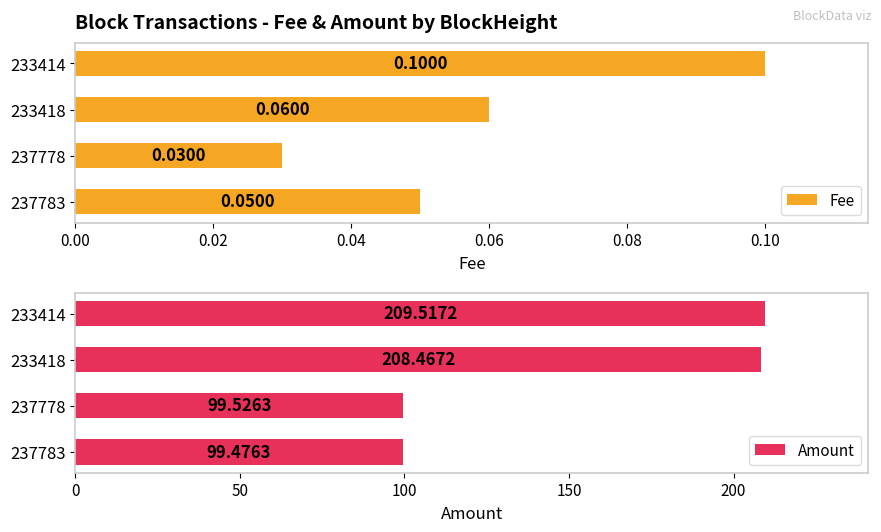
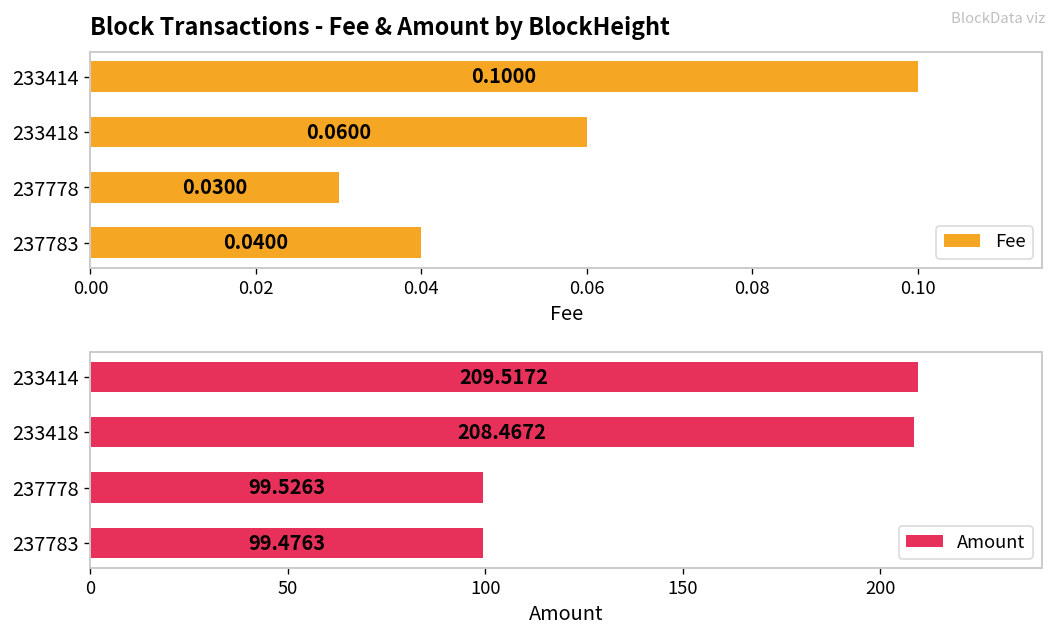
  {
    "Block Transactions - Fee & Amount by BlockHeight": {
      "233414": 0.1000,
      "233418": 0.0600,
      "237778": 0.0300,
-     "237783": 0.0500
+     "237783": 0.0400
    }
  }
